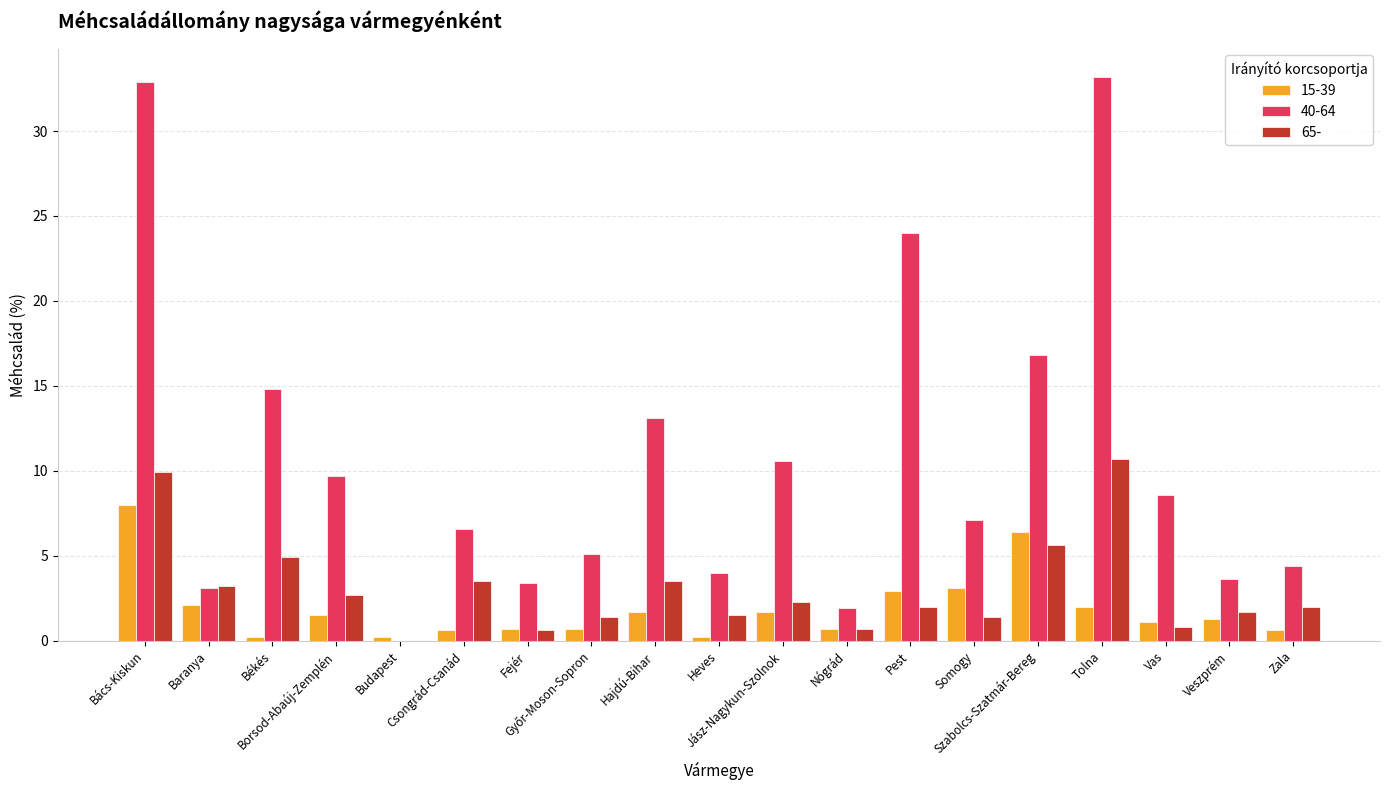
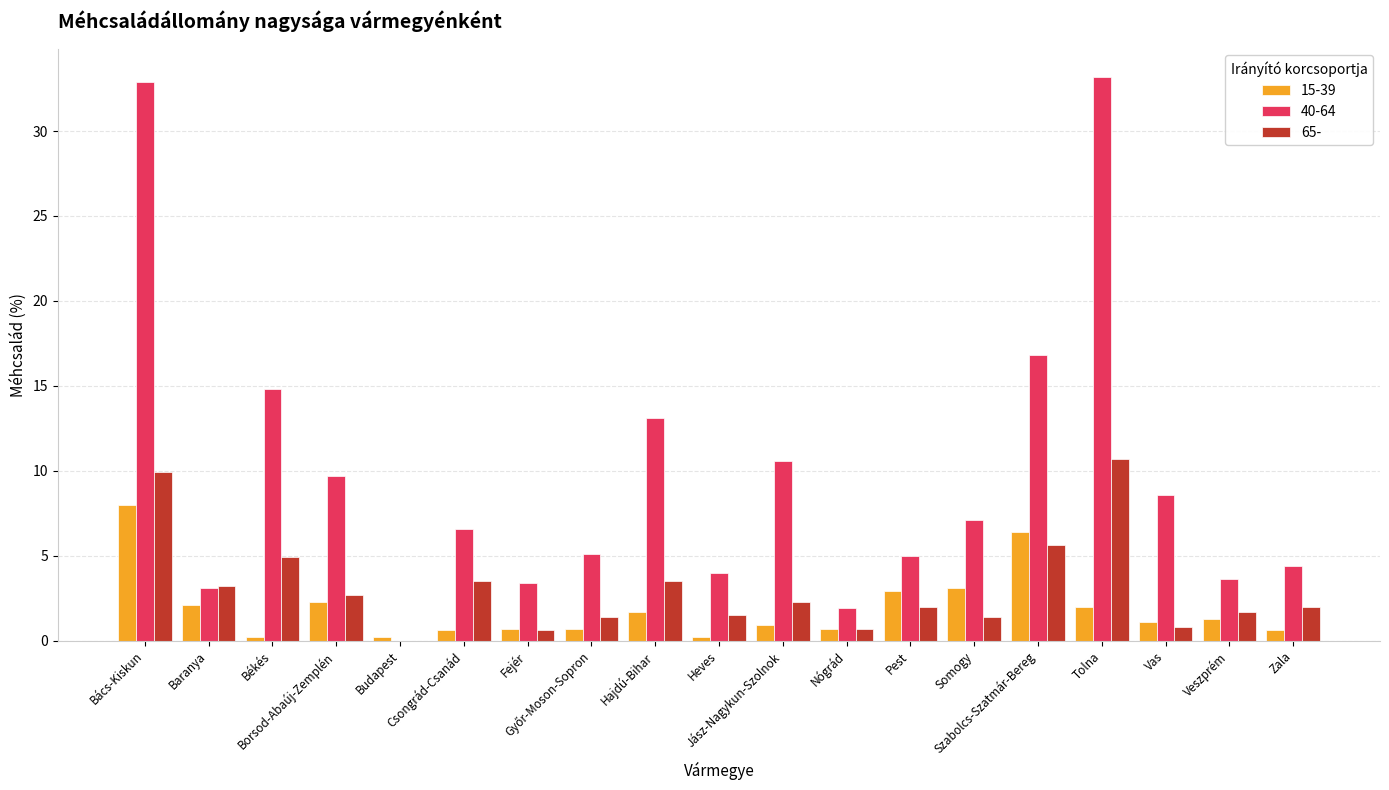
  {
    "15-39": {
      "Bács-Kiskun": 8.0,
      "Baranya": 2.1,
      "Békés": 0.2,
-     "Borsod-Abaúj-Zemplén": 1.5,
+     "Borsod-Abaúj-Zemplén": 2.3,
      "Budapest": 0.2,
      "Csongrád-Csanád": 0.6,
      "Fejér": 0.7,
      "Győr-Moson-Sopron": 0.7,
      "Hajdú-Bihar": 1.7,
      "Heves": 0.2,
-     "Jász-Nagykun-Szolnok": 1.7,
+     "Jász-Nagykun-Szolnok": 0.9,
      "Nógrád": 0.7,
      "Pest": 2.9,
      "Somogy": 3.1,
      "Szabolcs-Szatmár-Bereg": 6.4,
      "Tolna": 2.0,
      "Vas": 1.1,
      "Veszprém": 1.3,
      "Zala": 0.6
    },
    "40-64": {
      "Bács-Kiskun": 33,
      "Baranya": 3,
      "Békés": 14.8,
      "Borsod-Abaúj-Zemplén": 9.7,
      "Budapest": 0,
      "Csongrád-Csanád": 6.6,
      "Fejér": 3.4,
      "Győr-Moson-Sopron": 5,
      "Hajdú-Bihar": 13,
      "Heves": 4,
      "Jász-Nagykun-Szolnok": 10.6,
      "Nógrád": 2,
-     "Pest": 24,
+     "Pest": 5,
      "Somogy": 7,
      "Szabolcs-Szatmár-Bereg": 16.8,
      "Tolna": 33.2,
      "Vas": 8.6,
      "Veszprém": 3.6,
      "Zala": 4.4
    },
    "65-": {
      "Bács-Kiskun": 9.9,
      "Baranya": 3.2,
      "Békés": 4.9,
      "Borsod-Abaúj-Zemplén": 2.7,
      "Budapest": 0.0,
      "Csongrád-Csanád": 3.5,
      "Fejér": 0.6,
      "Győr-Moson-Sopron": 1.4,
      "Hajdú-Bihar": 3.5,
      "Heves": 1.5,
      "Jász-Nagykun-Szolnok": 2.3,
      "Nógrád": 0.7,
      "Pest": 2.0,
      "Somogy": 1.4,
      "Szabolcs-Szatmár-Bereg": 5.6,
      "Tolna": 10.7,
      "Vas": 0.8,
      "Veszprém": 1.7,
      "Zala": 2.0
    }
  }
